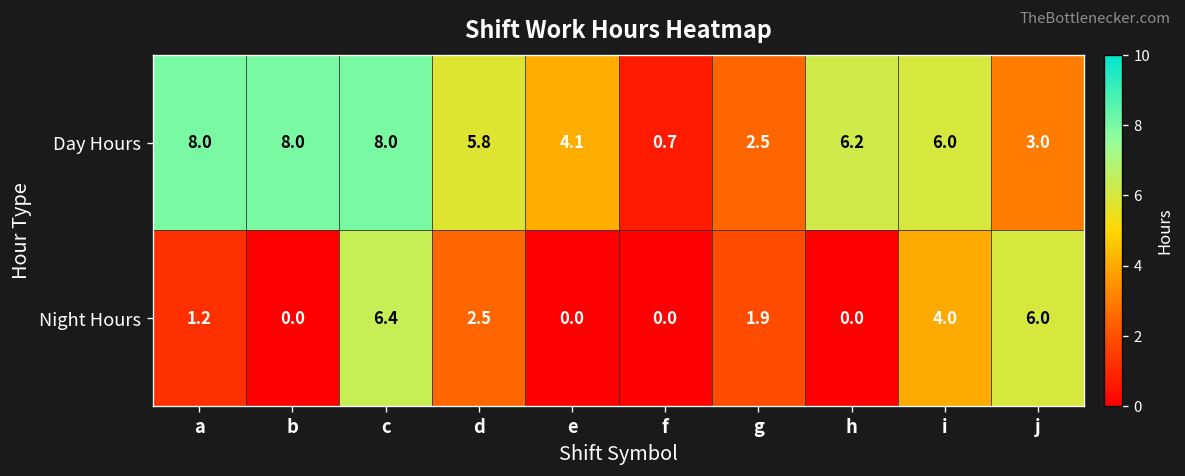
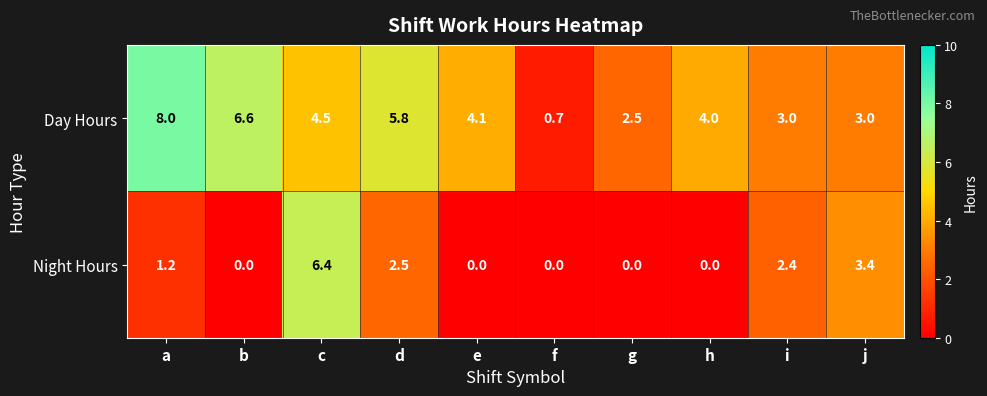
  {
    "Day Hours": {
      "a": 8.0,
-     "b": 8.0,
-     "c": 8.0,
+     "b": 6.6,
+     "c": 4.5,
      "d": 5.8,
      "e": 4.1,
      "f": 0.7,
      "g": 2.5,
-     "h": 6.2,
-     "i": 6.0,
+     "h": 4.0,
+     "i": 3.0,
      "j": 3.0
    },
    "Night Hours": {
      "a": 1.2,
      "b": 0.0,
      "c": 6.4,
      "d": 2.5,
      "e": 0.0,
      "f": 0.0,
-     "g": 1.9,
+     "g": 0.0,
      "h": 0.0,
-     "i": 4.0,
-     "j": 6.0
+     "i": 2.4,
+     "j": 3.4
    }
  }
